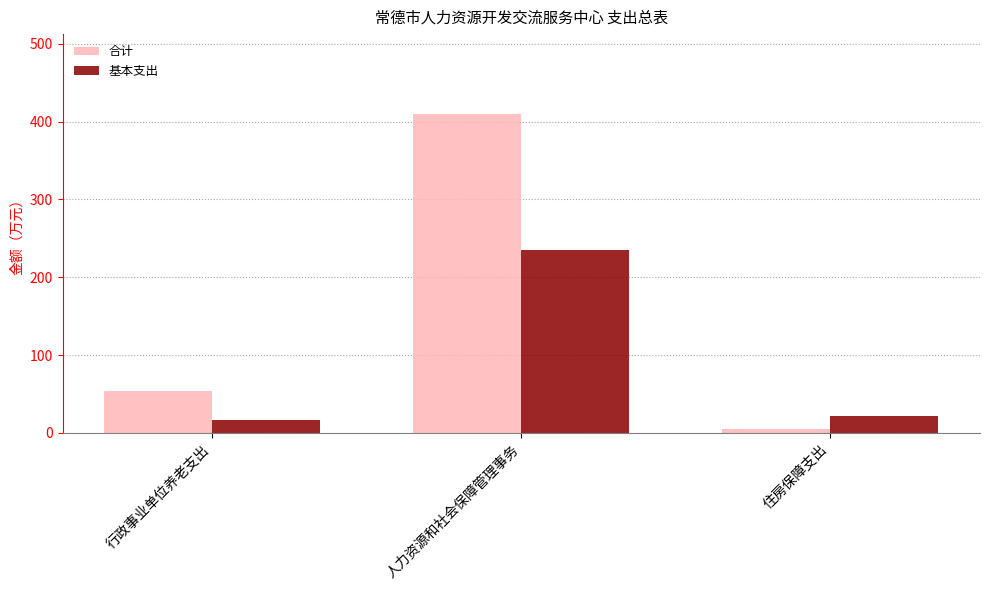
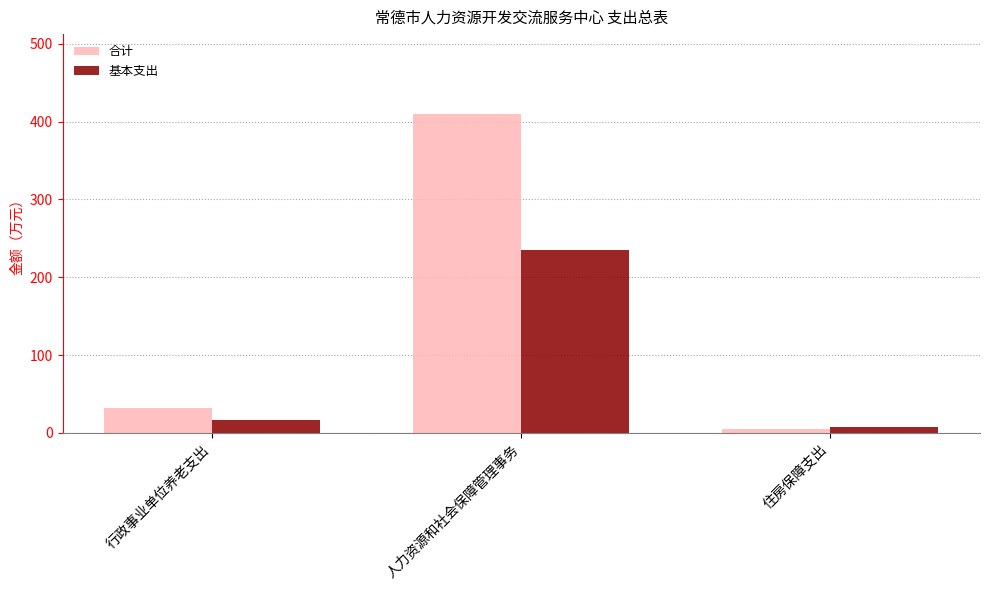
  {
    "合计": {
-     "行政事业单位养老支出": 50,
+     "行政事业单位养老支出": 30,
      "人力资源和社会保障管理事务": 410,
      "住房保障支出": 10
    },
    "基本支出": {
      "行政事业单位养老支出": 20,
      "人力资源和社会保障管理事务": 240,
-     "住房保障支出": 20
+     "住房保障支出": 10
    }
  }
